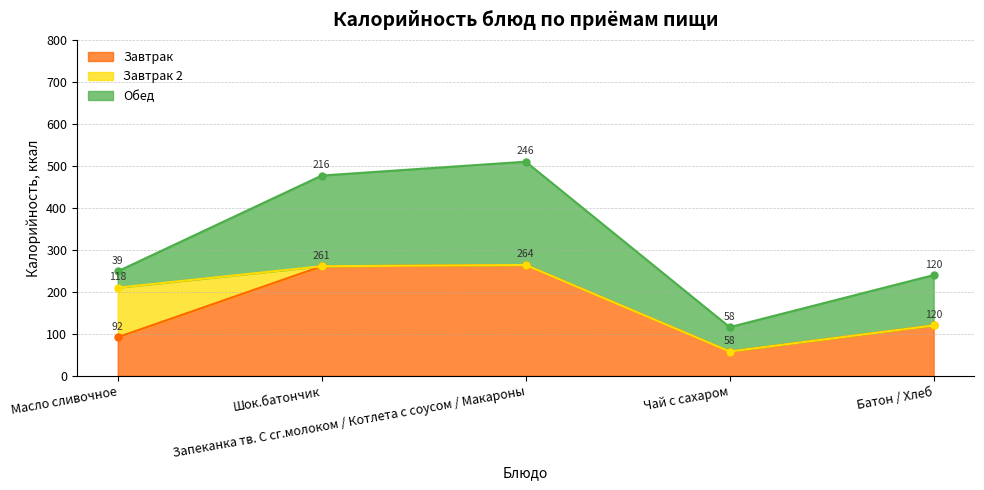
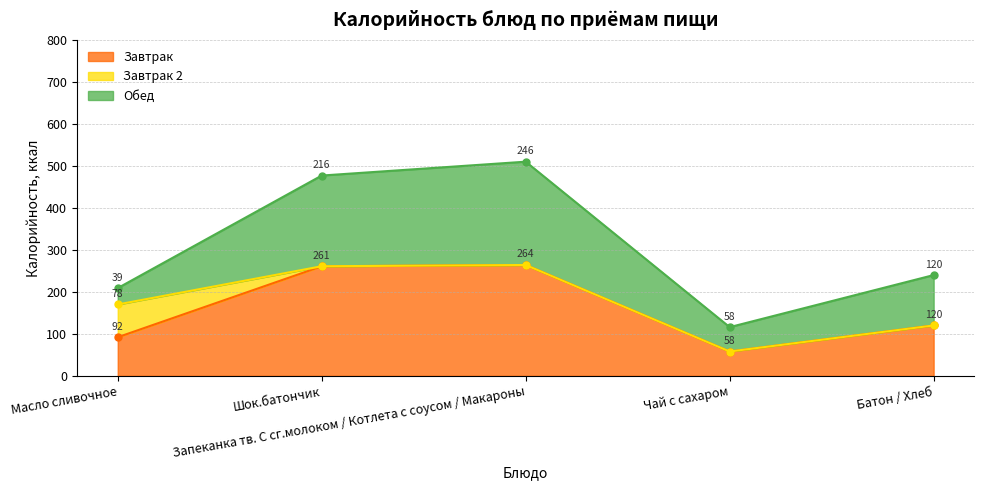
  {
    "Завтрак": {
      "Масло сливочное": 92
    },
    "Завтрак 2": {
-     "Масло сливочное": 118
+     "Масло сливочное": 78
    },
    "Обед": {
      "Масло сливочное": 39,
      "Шок.батончик": 216,
      "Запеканка тв. С сг.молоком / Котлета с соусом / Макароны": 246,
      "Чай с сахаром": 58,
      "Батон / Хлеб": 120
    }
  }
